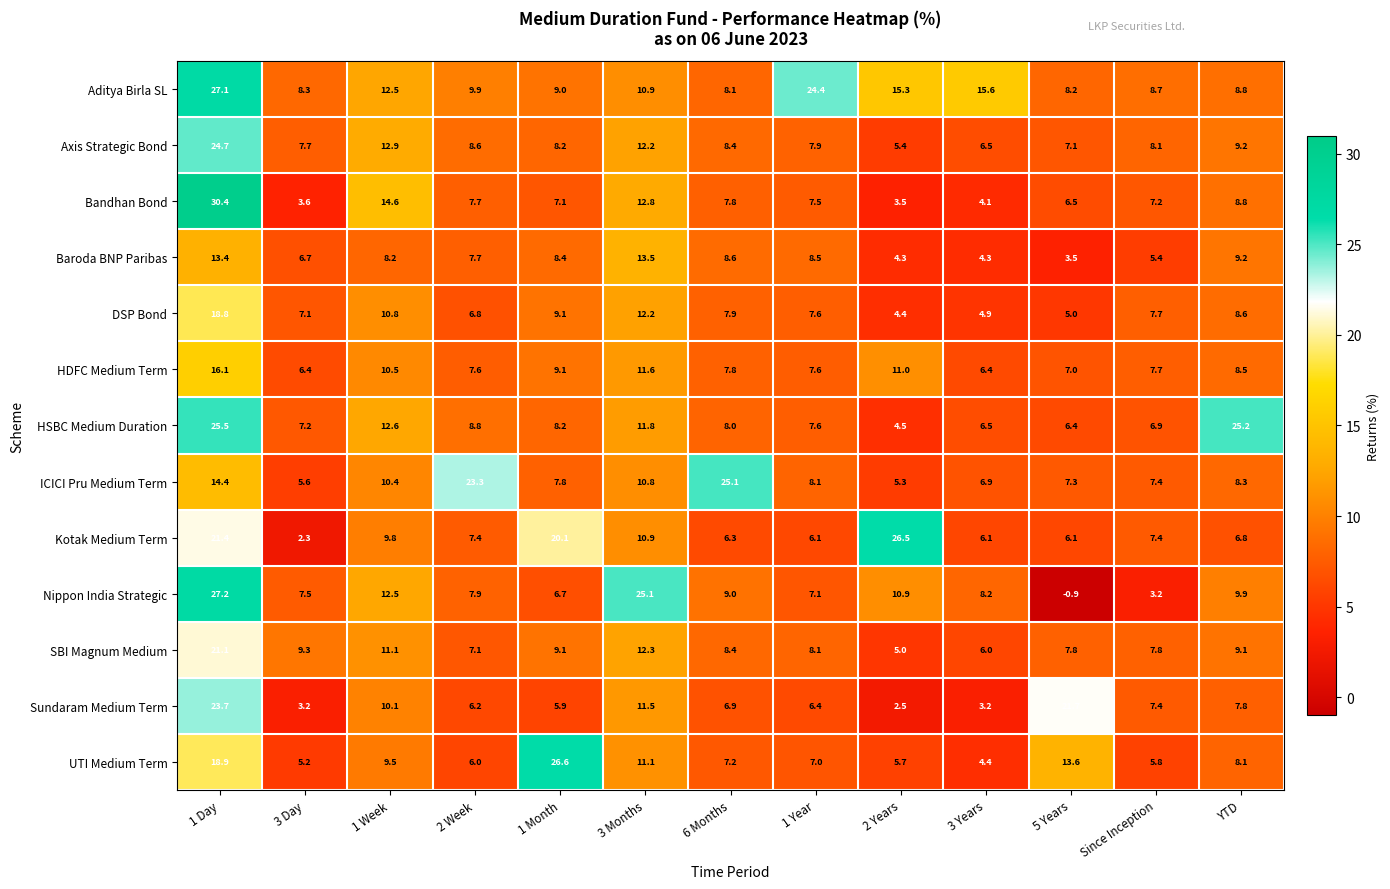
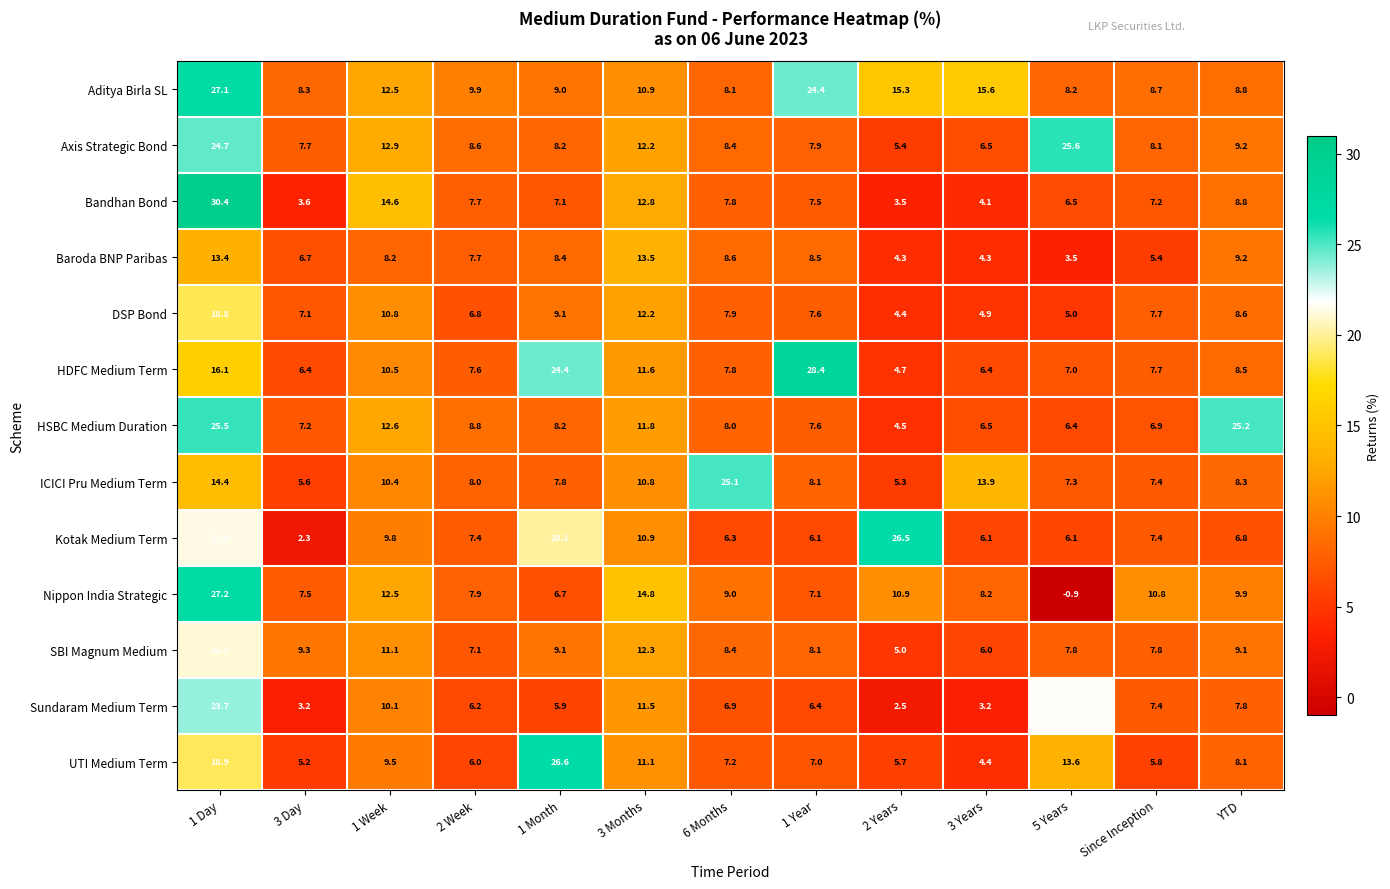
  {
    "Aditya Birla SL": {
      "1 Day": 27.1,
      "3 Day": 8.3,
      "1 Week": 12.5,
      "2 Week": 9.9,
      "1 Month": 9.0,
      "3 Months": 10.9,
      "6 Months": 8.1,
      "1 Year": 24.4,
      "2 Years": 15.3,
      "3 Years": 15.6,
      "5 Years": 8.2,
      "Since Inception": 8.7,
      "YTD": 8.8
    },
    "Axis Strategic Bond": {
      "1 Day": 24.7,
      "3 Day": 7.7,
      "1 Week": 12.9,
      "2 Week": 8.6,
      "1 Month": 8.2,
      "3 Months": 12.2,
      "6 Months": 8.4,
      "1 Year": 7.9,
      "2 Years": 5.4,
      "3 Years": 6.5,
-     "5 Years": 7.1,
+     "5 Years": 25.6,
      "Since Inception": 8.1,
      "YTD": 9.2
    },
    "Bandhan Bond": {
      "1 Day": 30.4,
      "3 Day": 3.6,
      "1 Week": 14.6,
      "2 Week": 7.7,
      "1 Month": 7.1,
      "3 Months": 12.8,
      "6 Months": 7.8,
      "1 Year": 7.5,
      "2 Years": 3.5,
      "3 Years": 4.1,
      "5 Years": 6.5,
      "Since Inception": 7.2,
      "YTD": 8.8
    },
    "Baroda BNP Paribas": {
      "1 Day": 13.4,
      "3 Day": 6.7,
      "1 Week": 8.2,
      "2 Week": 7.7,
      "1 Month": 8.4,
      "3 Months": 13.5,
      "6 Months": 8.6,
      "1 Year": 8.5,
      "2 Years": 4.3,
      "3 Years": 4.3,
      "5 Years": 3.5,
      "Since Inception": 5.4,
      "YTD": 9.2
    },
    "DSP Bond": {
      "1 Day": 18.8,
      "3 Day": 7.1,
      "1 Week": 10.8,
      "2 Week": 6.8,
      "1 Month": 9.1,
      "3 Months": 12.2,
      "6 Months": 7.9,
      "1 Year": 7.6,
      "2 Years": 4.4,
      "3 Years": 4.9,
      "5 Years": 5.0,
      "Since Inception": 7.7,
      "YTD": 8.6
    },
    "HDFC Medium Term": {
      "1 Day": 16.1,
      "3 Day": 6.4,
      "1 Week": 10.5,
      "2 Week": 7.6,
-     "1 Month": 9.1,
+     "1 Month": 24.4,
      "3 Months": 11.6,
      "6 Months": 7.8,
-     "1 Year": 7.6,
-     "2 Years": 11.0,
+     "1 Year": 28.4,
+     "2 Years": 4.7,
      "3 Years": 6.4,
      "5 Years": 7.0,
      "Since Inception": 7.7,
      "YTD": 8.5
    },
    "HSBC Medium Duration": {
      "1 Day": 25.5,
      "3 Day": 7.2,
      "1 Week": 12.6,
      "2 Week": 8.8,
      "1 Month": 8.2,
      "3 Months": 11.8,
      "6 Months": 8.0,
      "1 Year": 7.6,
      "2 Years": 4.5,
      "3 Years": 6.5,
      "5 Years": 6.4,
      "Since Inception": 6.9,
      "YTD": 25.2
    },
    "ICICI Pru Medium Term": {
      "1 Day": 14.4,
      "3 Day": 5.6,
      "1 Week": 10.4,
-     "2 Week": 23.3,
+     "2 Week": 8.0,
      "1 Month": 7.8,
      "3 Months": 10.8,
      "6 Months": 25.1,
      "1 Year": 8.1,
      "2 Years": 5.3,
-     "3 Years": 6.9,
+     "3 Years": 13.9,
      "5 Years": 7.3,
      "Since Inception": 7.4,
      "YTD": 8.3
    },
    "Kotak Medium Term": {
      "3 Day": 2.3,
      "1 Week": 9.8,
      "2 Week": 7.4,
      "1 Month": 20.1,
      "3 Months": 10.9,
      "6 Months": 6.3,
      "1 Year": 6.1,
      "2 Years": 26.5,
      "3 Years": 6.1,
      "5 Years": 6.1,
      "Since Inception": 7.4,
      "YTD": 6.8
    },
    "Nippon India Strategic": {
      "1 Day": 27.2,
      "3 Day": 7.5,
      "1 Week": 12.5,
      "2 Week": 7.9,
      "1 Month": 6.7,
-     "3 Months": 25.1,
+     "3 Months": 14.8,
      "6 Months": 9.0,
      "1 Year": 7.1,
      "2 Years": 10.9,
      "3 Years": 8.2,
      "5 Years": -0.9,
-     "Since Inception": 3.2,
+     "Since Inception": 10.8,
      "YTD": 9.9
    },
    "SBI Magnum Medium": {
      "3 Day": 9.3,
      "1 Week": 11.1,
      "2 Week": 7.1,
      "1 Month": 9.1,
      "3 Months": 12.3,
      "6 Months": 8.4,
      "1 Year": 8.1,
      "2 Years": 5.0,
      "3 Years": 6.0,
      "5 Years": 7.8,
      "Since Inception": 7.8,
      "YTD": 9.1
    },
    "Sundaram Medium Term": {
      "1 Day": 23.7,
      "3 Day": 3.2,
      "1 Week": 10.1,
      "2 Week": 6.2,
      "1 Month": 5.9,
      "3 Months": 11.5,
      "6 Months": 6.9,
      "1 Year": 6.4,
      "2 Years": 2.5,
      "3 Years": 3.2,
      "Since Inception": 7.4,
      "YTD": 7.8
    },
    "UTI Medium Term": {
      "1 Day": 18.9,
      "3 Day": 5.2,
      "1 Week": 9.5,
      "2 Week": 6.0,
      "1 Month": 26.6,
      "3 Months": 11.1,
      "6 Months": 7.2,
      "1 Year": 7.0,
      "2 Years": 5.7,
      "3 Years": 4.4,
      "5 Years": 13.6,
      "Since Inception": 5.8,
      "YTD": 8.1
    }
  }
